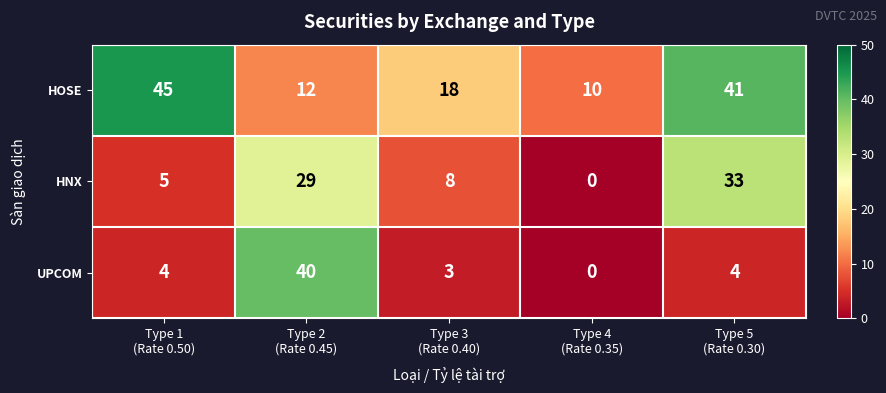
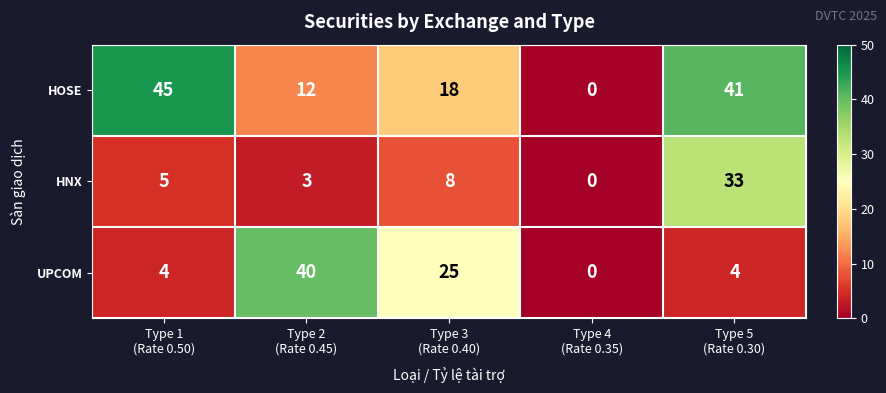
  {
    "HOSE": {
      "Type 1 (Rate 0.50)": 45,
      "Type 2 (Rate 0.45)": 12,
      "Type 3 (Rate 0.40)": 18,
-     "Type 4 (Rate 0.35)": 10,
+     "Type 4 (Rate 0.35)": 0,
      "Type 5 (Rate 0.30)": 41
    },
    "HNX": {
      "Type 1 (Rate 0.50)": 5,
-     "Type 2 (Rate 0.45)": 29,
+     "Type 2 (Rate 0.45)": 3,
      "Type 3 (Rate 0.40)": 8,
      "Type 4 (Rate 0.35)": 0,
      "Type 5 (Rate 0.30)": 33
    },
    "UPCOM": {
      "Type 1 (Rate 0.50)": 4,
      "Type 2 (Rate 0.45)": 40,
-     "Type 3 (Rate 0.40)": 3,
+     "Type 3 (Rate 0.40)": 25,
      "Type 4 (Rate 0.35)": 0,
      "Type 5 (Rate 0.30)": 4
    }
  }
